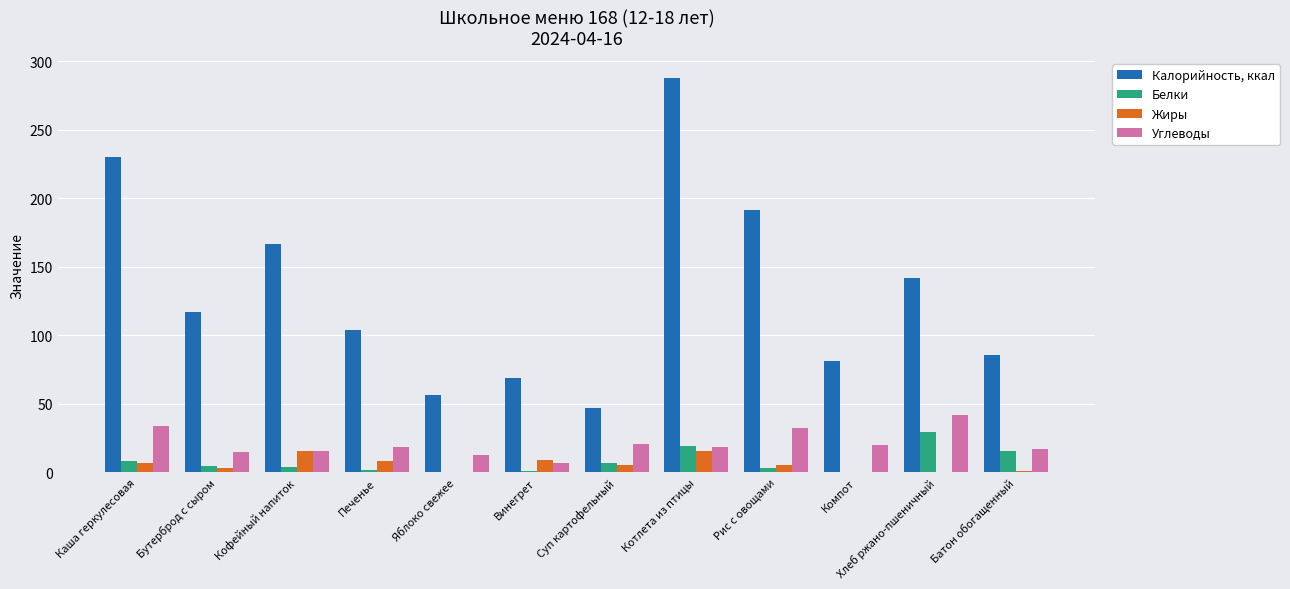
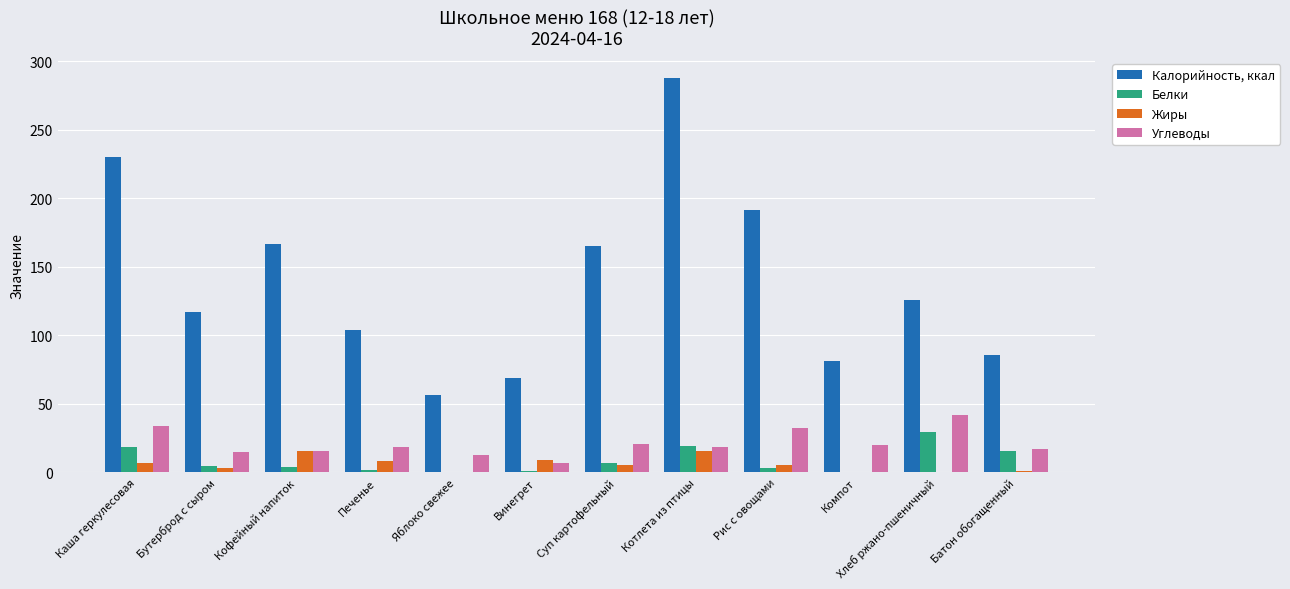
  {
    "Калорийность, ккал": {
      "Каша геркулесовая": 230,
      "Бутерброд с сыром": 117,
      "Кофейный напиток": 167,
      "Печенье": 104,
      "Яблоко свежее": 56,
      "Винегрет": 69,
-     "Суп картофельный": 47,
+     "Суп картофельный": 165,
      "Котлета из птицы": 288,
      "Рис с овощами": 191,
      "Компот": 81,
-     "Хлеб ржано-пшеничный": 142,
+     "Хлеб ржано-пшеничный": 126,
      "Батон обогащенный": 86
    },
    "Белки": {
-     "Каша геркулесовая": 8,
+     "Каша геркулесовая": 18,
      "Бутерброд с сыром": 5,
      "Кофейный напиток": 4,
      "Печенье": 2,
      "Суп картофельный": 7,
      "Котлета из птицы": 19,
      "Рис с овощами": 4,
      "Хлеб ржано-пшеничный": 30,
      "Батон обогащенный": 16
    },
    "Жиры": {
      "Каша геркулесовая": 7,
      "Бутерброд с сыром": 3,
      "Кофейный напиток": 16,
      "Печенье": 9,
      "Винегрет": 9,
      "Суп картофельный": 6,
      "Котлета из птицы": 15,
      "Рис с овощами": 5,
      "Компот": 0
    },
    "Углеводы": {
      "Каша геркулесовая": 34,
      "Бутерброд с сыром": 15,
      "Кофейный напиток": 16,
      "Печенье": 19,
      "Яблоко свежее": 13,
      "Винегрет": 7,
      "Суп картофельный": 21,
      "Котлета из птицы": 18,
      "Рис с овощами": 33,
      "Компот": 20,
      "Хлеб ржано-пшеничный": 42,
      "Батон обогащенный": 17
    }
  }
